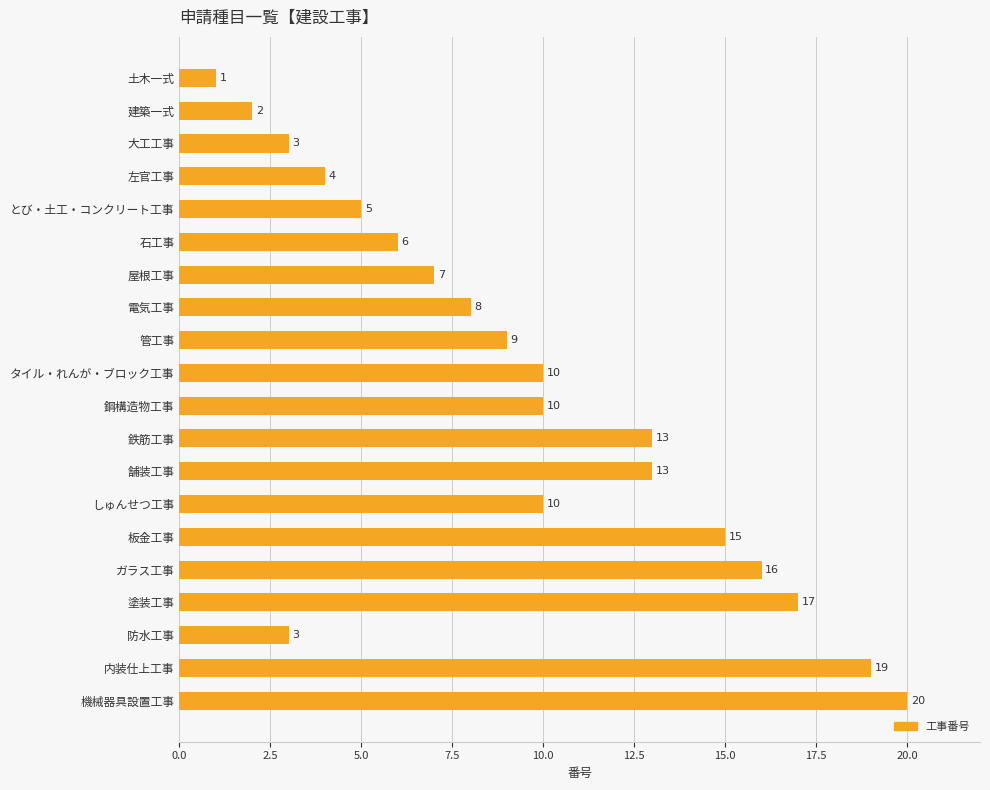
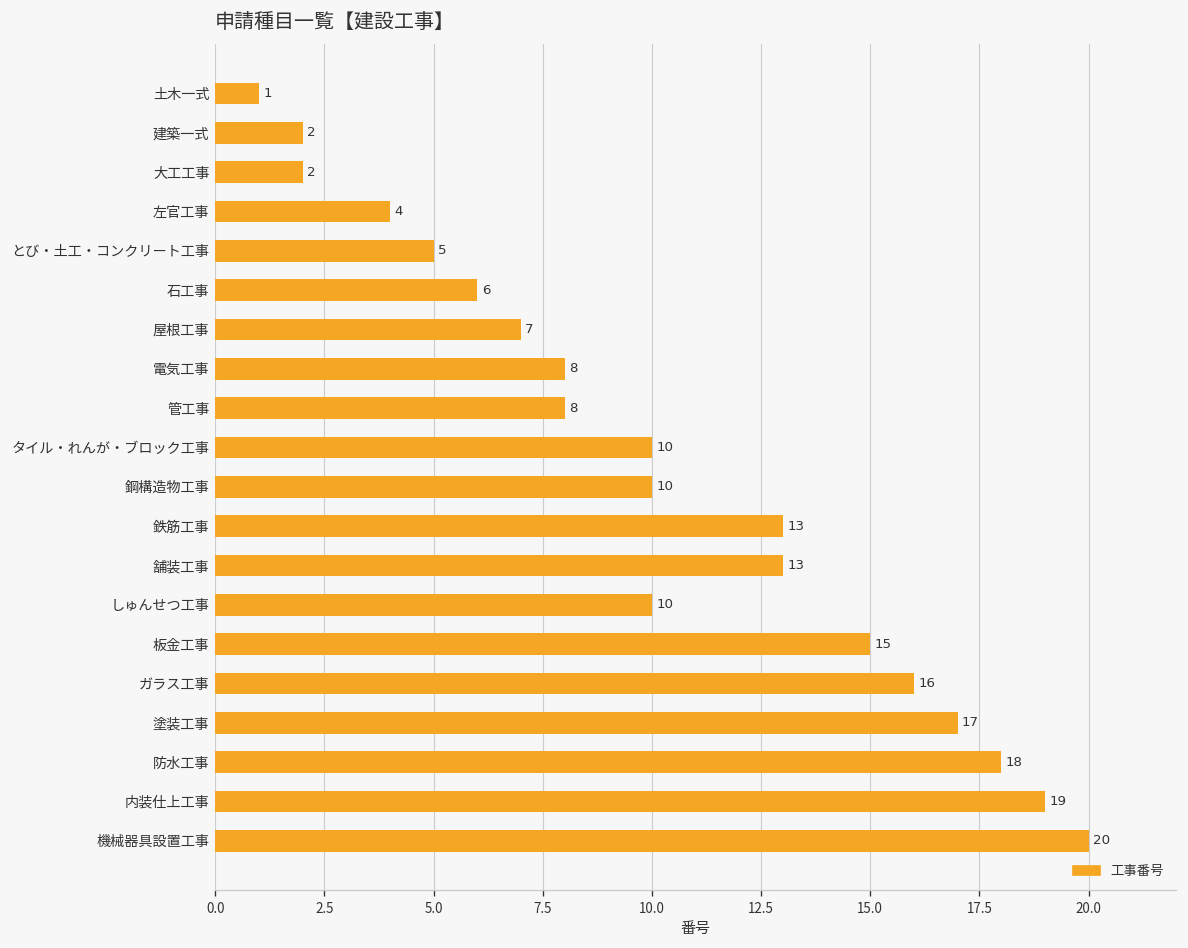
  {
    "土木一式": 1,
    "建築一式": 2,
-   "大工工事": 3,
+   "大工工事": 2,
    "左官工事": 4,
    "とび・土工・コンクリート工事": 5,
    "石工事": 6,
    "屋根工事": 7,
    "電気工事": 8,
-   "管工事": 9,
+   "管工事": 8,
    "タイル・れんが・ブロック工事": 10,
    "鋼構造物工事": 10,
    "鉄筋工事": 13,
    "舗装工事": 13,
    "しゅんせつ工事": 10,
    "板金工事": 15,
    "ガラス工事": 16,
    "塗装工事": 17,
-   "防水工事": 3,
+   "防水工事": 18,
    "内装仕上工事": 19,
    "機械器具設置工事": 20
  }
